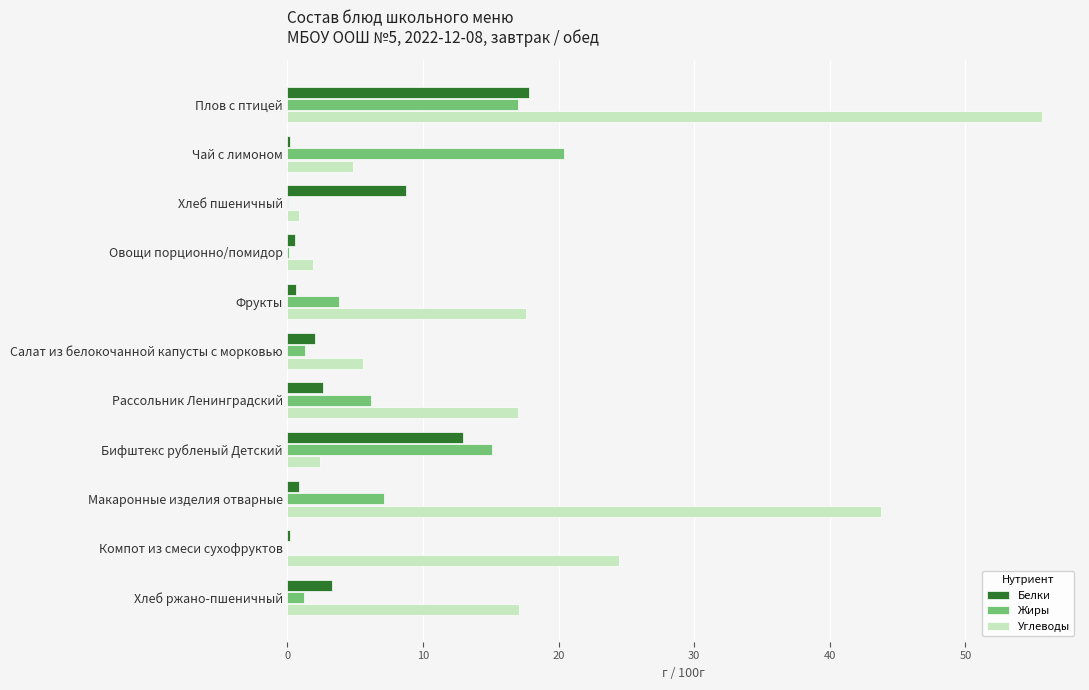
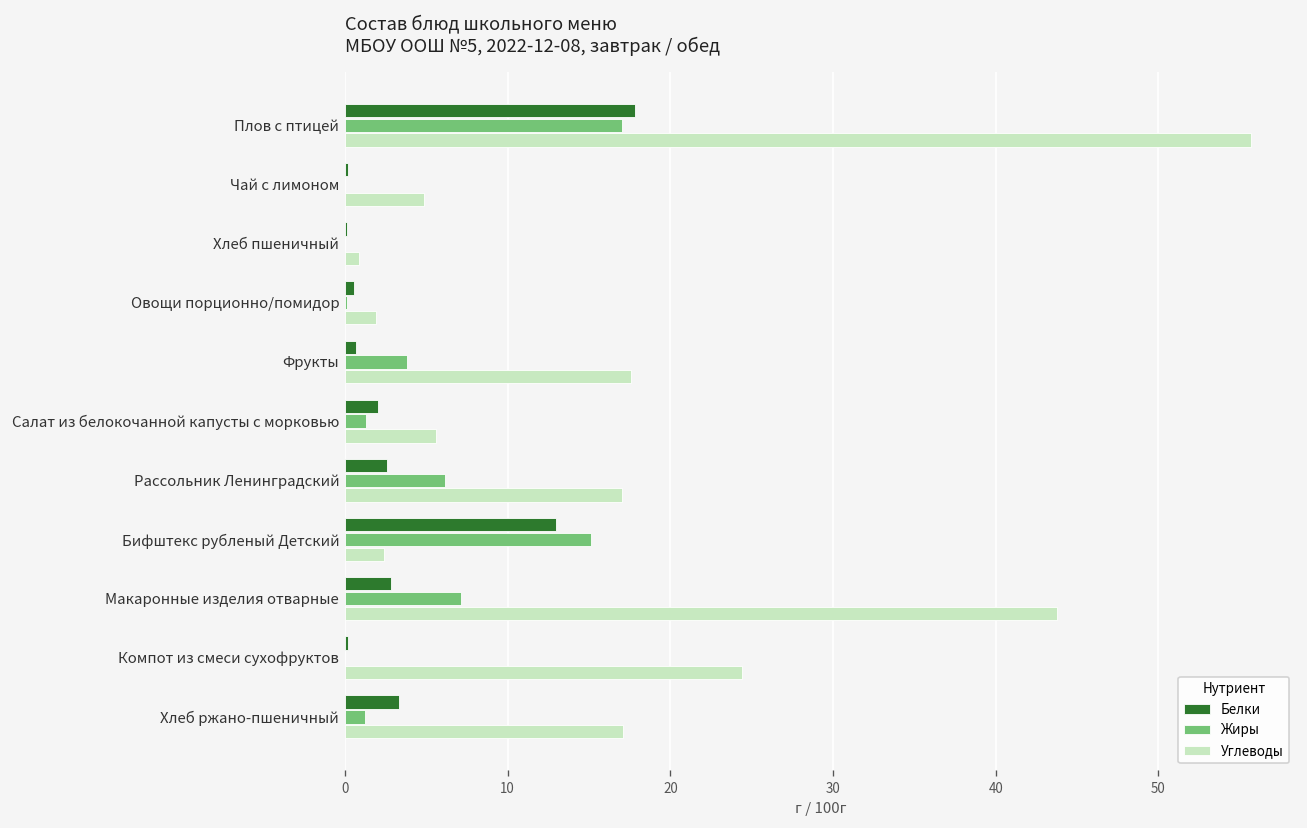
  {
    "Белки": {
      "Плов с птицей": 17.8,
-     "Хлеб пшеничный": 8.7,
+     "Хлеб пшеничный": 0.1,
      "Овощи порционно/помидор": 0.6,
      "Фрукты": 0.7,
      "Салат из белокочанной капусты с морковью": 2.0,
      "Рассольник Ленинградский": 2.6,
      "Бифштекс рубленый Детский": 13.0,
-     "Макаронные изделия отварные": 0.9,
+     "Макаронные изделия отварные": 2.8,
      "Компот из смеси сухофруктов": 0.2,
      "Хлеб ржано-пшеничный": 3.3
    },
    "Жиры": {
      "Плов с птицей": 17.0,
-     "Чай с лимоном": 20.4,
+     "Чай с лимоном": 0.0,
      "Фрукты": 3.8,
      "Салат из белокочанной капусты с морковью": 1.3,
      "Рассольник Ленинградский": 6.1,
      "Бифштекс рубленый Детский": 15.1,
      "Макаронные изделия отварные": 7.1,
      "Компот из смеси сухофруктов": 0.0,
      "Хлеб ржано-пшеничный": 1.2
    },
    "Углеводы": {
      "Плов с птицей": 55.7,
      "Чай с лимоном": 4.9,
      "Хлеб пшеничный": 0.9,
      "Овощи порционно/помидор": 1.9,
      "Фрукты": 17.6,
      "Салат из белокочанной капусты с морковью": 5.6,
      "Рассольник Ленинградский": 17.0,
      "Бифштекс рубленый Детский": 2.4,
      "Макаронные изделия отварные": 43.7,
      "Компот из смеси сухофруктов": 24.4,
      "Хлеб ржано-пшеничный": 17.1
    }
  }
